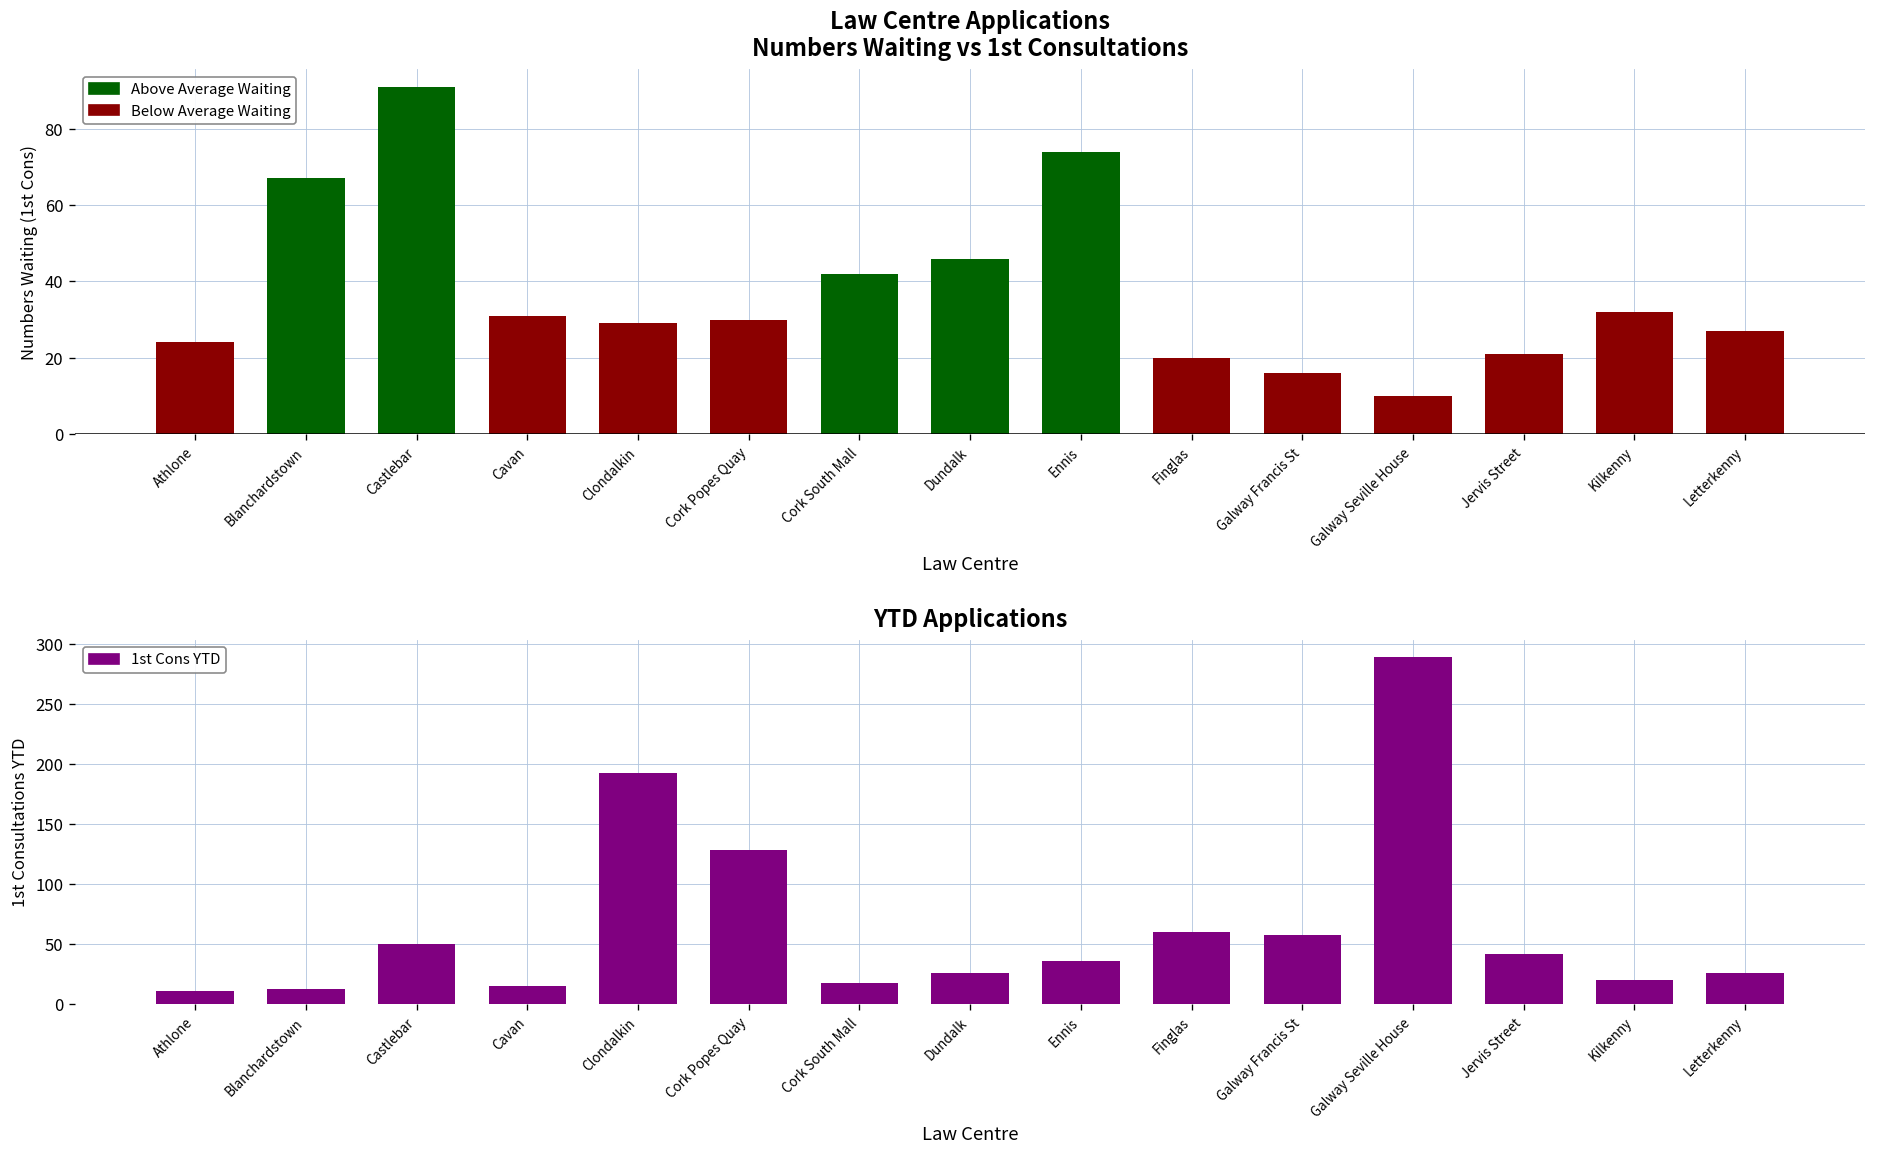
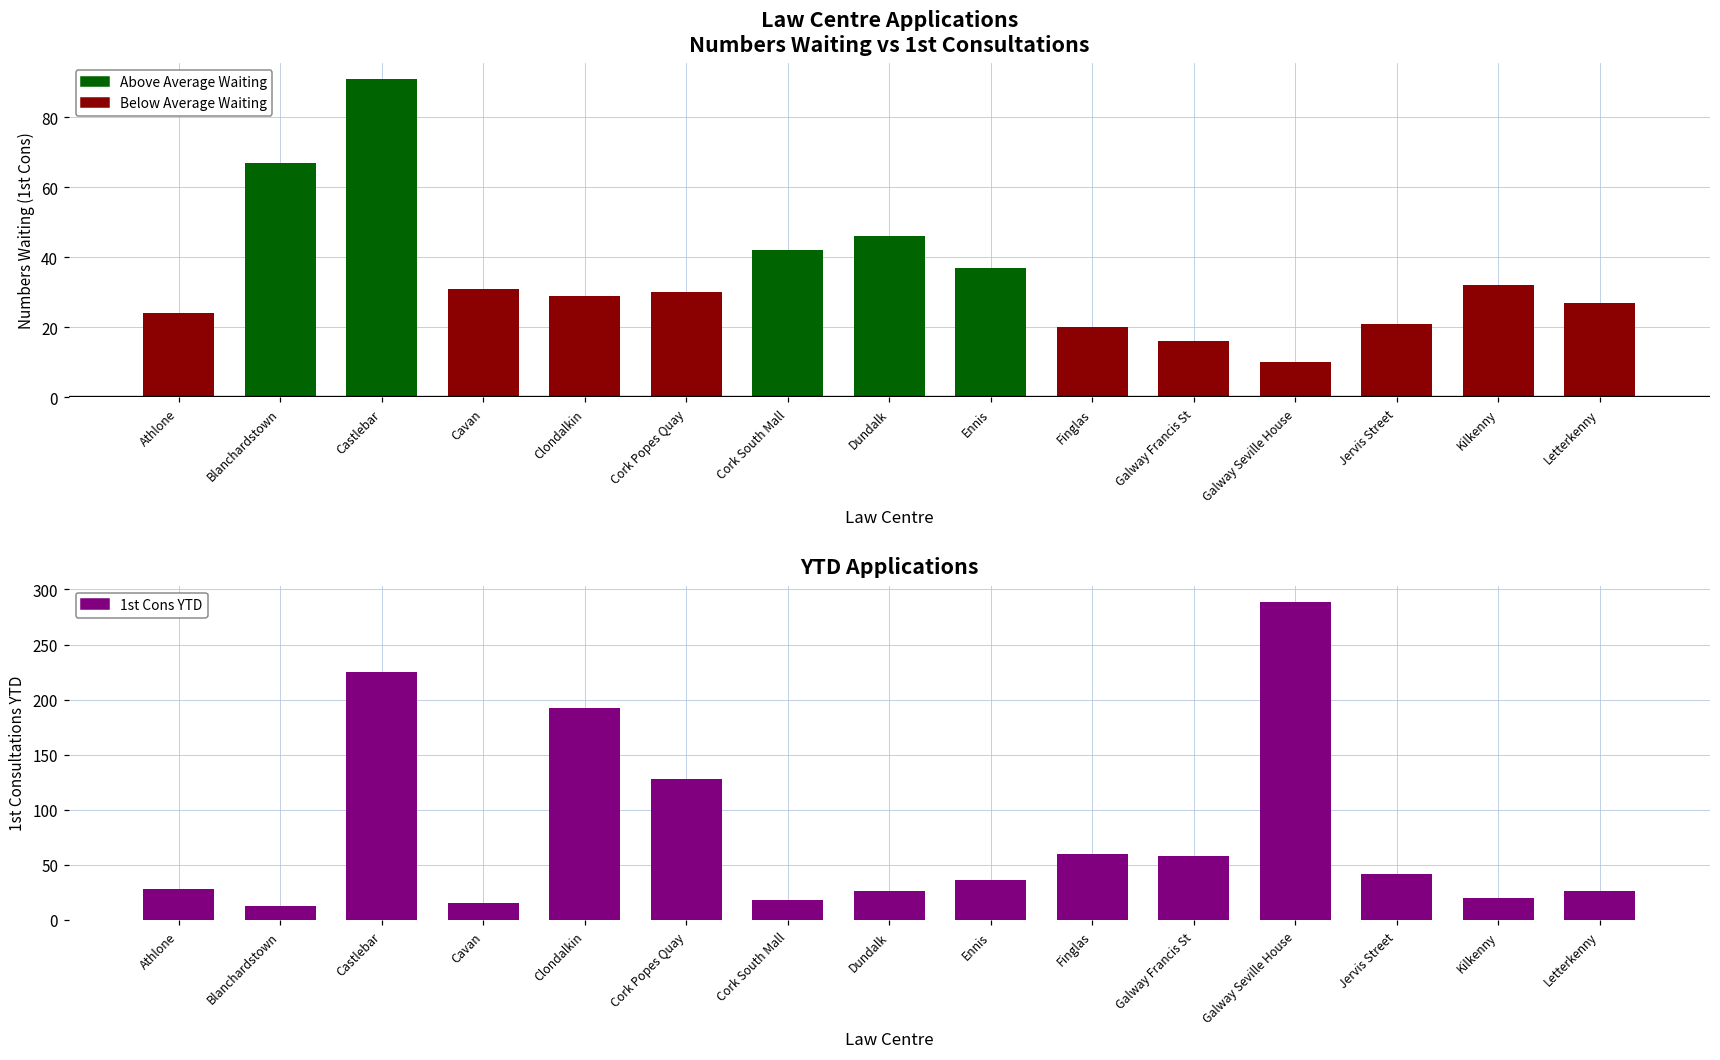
  {
    "Law Centre Applications Numbers Waiting vs 1st Consultations": {
      "Athlone": 24,
      "Blanchardstown": 67,
      "Castlebar": 91,
      "Cavan": 31,
      "Clondalkin": 29,
      "Cork Popes Quay": 30,
      "Cork South Mall": 42,
      "Dundalk": 46,
-     "Ennis": 74,
+     "Ennis": 37,
      "Finglas": 20,
      "Galway Francis St": 16,
      "Galway Seville House": 10,
      "Jervis Street": 21,
      "Kilkenny": 32,
      "Letterkenny": 27
    },
    "YTD Applications": {
-     "Athlone": 11,
+     "Athlone": 28,
      "Blanchardstown": 13,
-     "Castlebar": 50,
+     "Castlebar": 225,
      "Cavan": 15,
      "Clondalkin": 192,
      "Cork Popes Quay": 128,
      "Cork South Mall": 18,
      "Dundalk": 26,
      "Ennis": 36,
      "Finglas": 60,
      "Galway Francis St": 58,
      "Galway Seville House": 289,
      "Jervis Street": 42,
      "Kilkenny": 20,
      "Letterkenny": 26
    }
  }
